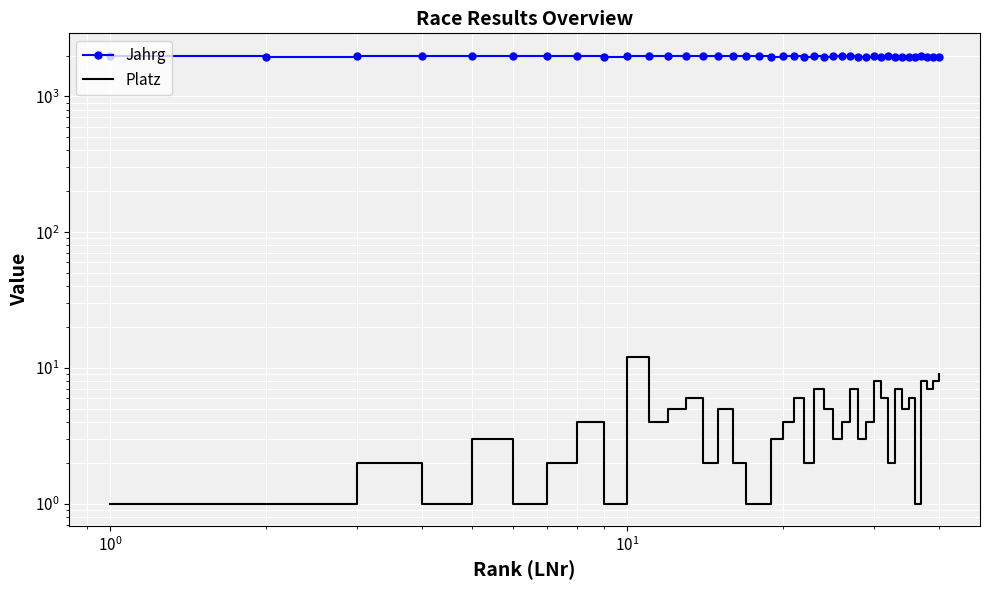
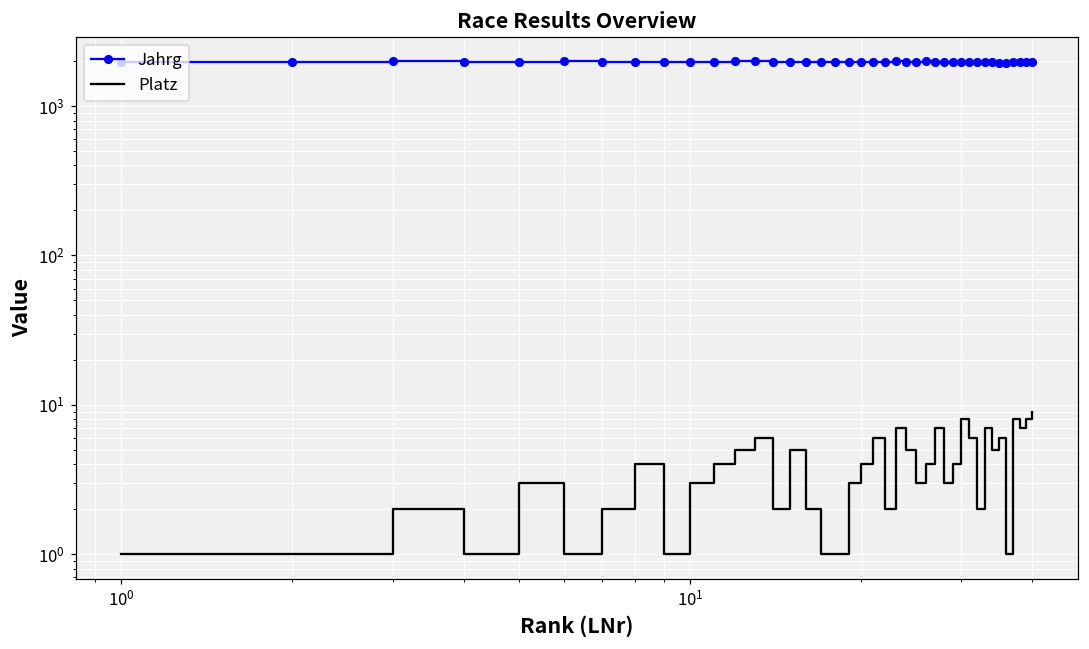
  {
    "Jahrg": {
      "10^1": 2000
    },
    "Platz": {
      "10^0": 1,
-     "10^1": 12
+     "10^1": 3
    }
  }
